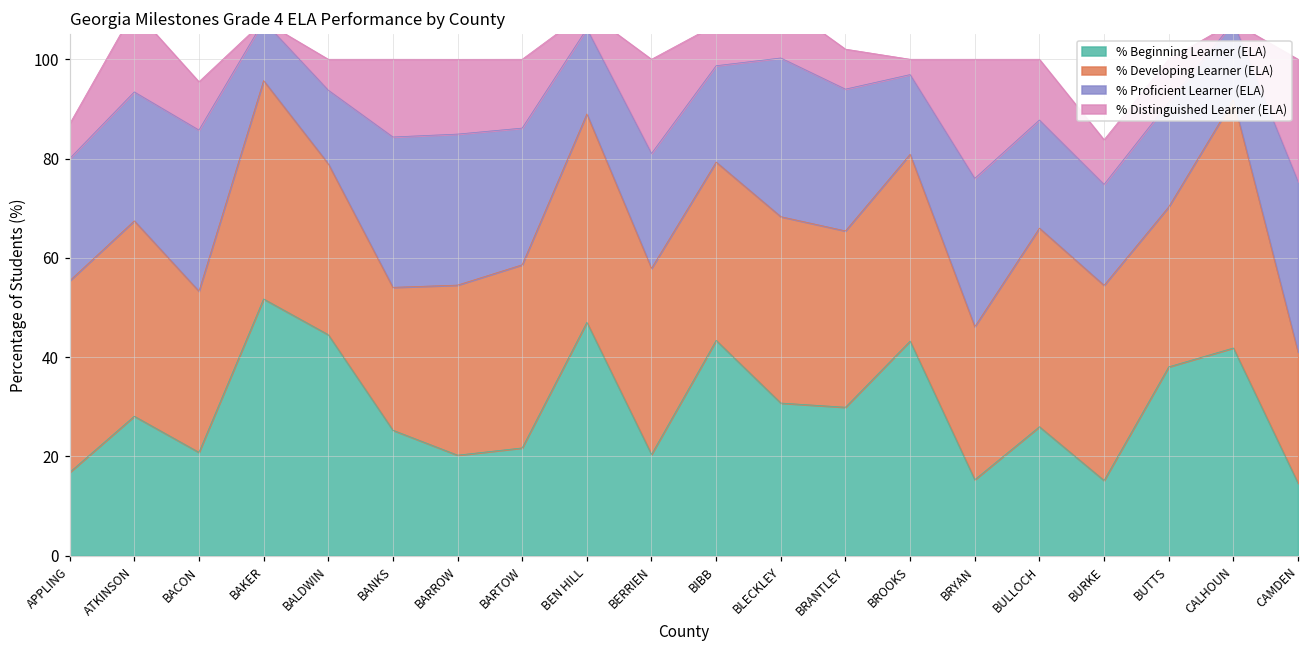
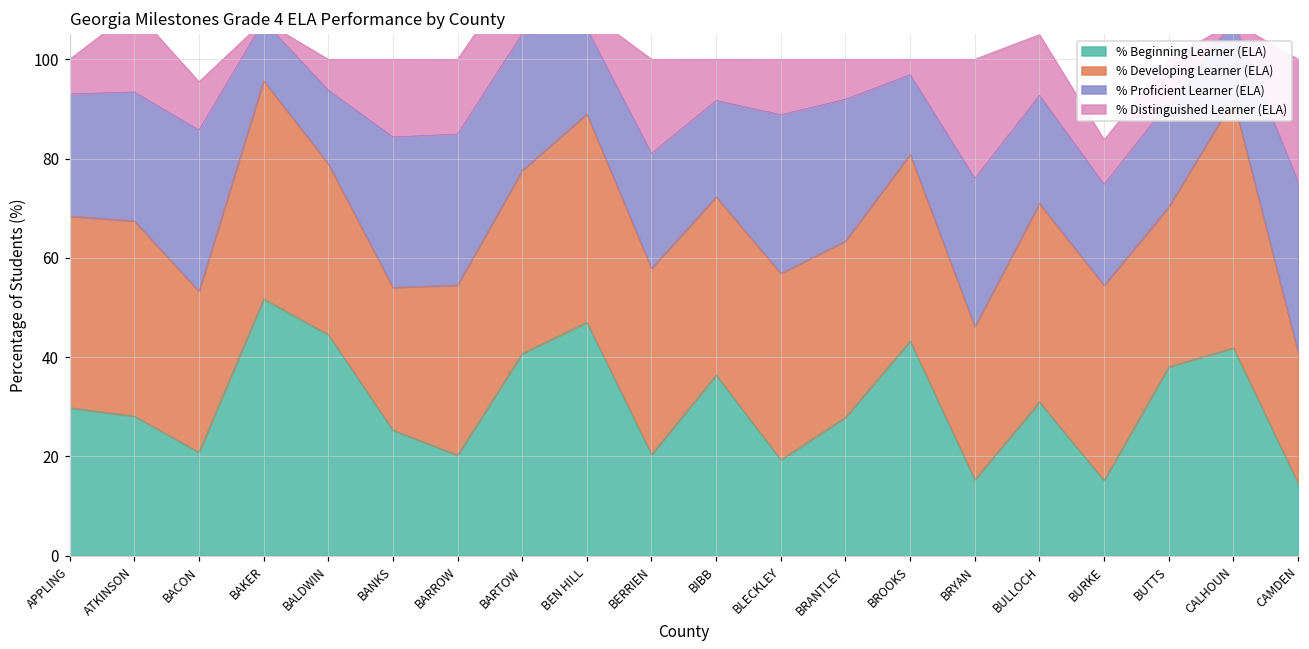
  {
    "% Beginning Learner (ELA)": {
-     "APPLING": 17,
+     "APPLING": 30,
      "ATKINSON": 28,
      "BACON": 21,
      "BAKER": 52,
      "BALDWIN": 45,
      "BANKS": 25,
      "BARROW": 20,
-     "BARTOW": 22,
+     "BARTOW": 41,
      "BEN HILL": 47,
      "BERRIEN": 20,
-     "BIBB": 43,
-     "BLECKLEY": 31,
-     "BRANTLEY": 30,
+     "BIBB": 36,
+     "BLECKLEY": 19,
+     "BRANTLEY": 28,
      "BROOKS": 43,
      "BRYAN": 15,
-     "BULLOCH": 26,
+     "BULLOCH": 31,
      "BURKE": 15,
      "BUTTS": 38,
      "CALHOUN": 42,
      "CAMDEN": 15
    },
    "% Developing Learner (ELA)": {
      "APPLING": 39,
      "ATKINSON": 39,
      "BACON": 32,
      "BAKER": 44,
      "BALDWIN": 34,
      "BANKS": 29,
      "BARROW": 34,
      "BARTOW": 37,
      "BEN HILL": 42,
      "BERRIEN": 38,
      "BIBB": 36,
      "BLECKLEY": 38,
      "BRANTLEY": 36,
      "BROOKS": 38,
      "BRYAN": 31,
      "BULLOCH": 40,
      "BURKE": 39,
      "BUTTS": 32,
      "CAMDEN": 26
    },
    "% Proficient Learner (ELA)": {
      "APPLING": 25,
      "ATKINSON": 26,
      "BACON": 32,
      "BALDWIN": 15,
      "BANKS": 30,
      "BARROW": 30,
      "BARTOW": 28,
      "BERRIEN": 23,
      "BIBB": 19,
      "BLECKLEY": 32,
      "BRANTLEY": 29,
      "BROOKS": 16,
      "BRYAN": 30,
      "BULLOCH": 22,
      "BURKE": 20,
      "CAMDEN": 34
    },
    "% Distinguished Learner (ELA)": {
      "APPLING": 7,
      "BACON": 10,
      "BALDWIN": 6,
      "BANKS": 16,
      "BARROW": 15,
      "BERRIEN": 19,
      "BRANTLEY": 8,
      "BROOKS": 3,
      "BRYAN": 24,
      "BULLOCH": 12,
      "BURKE": 9,
      "CAMDEN": 25
    }
  }
